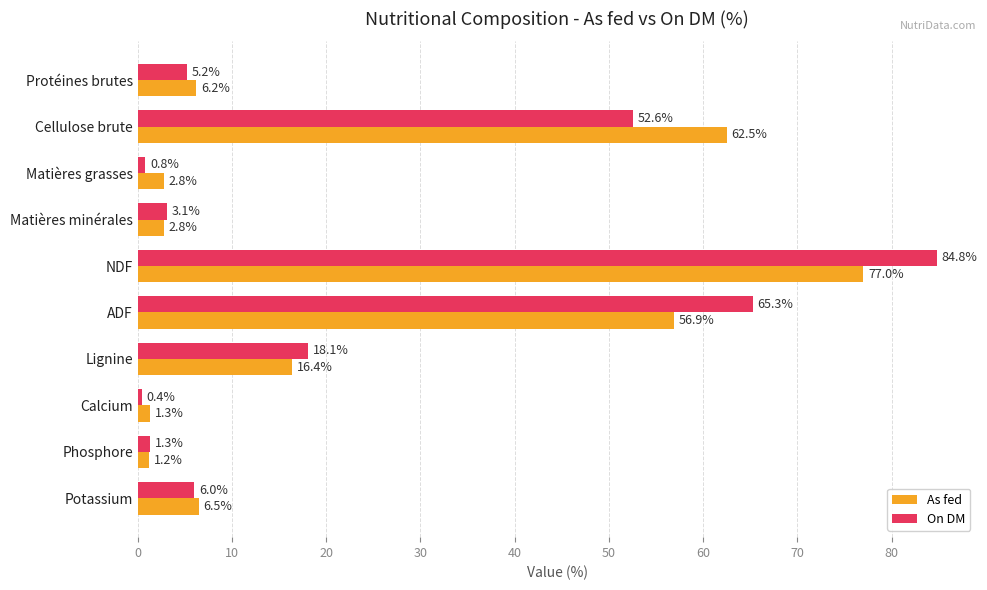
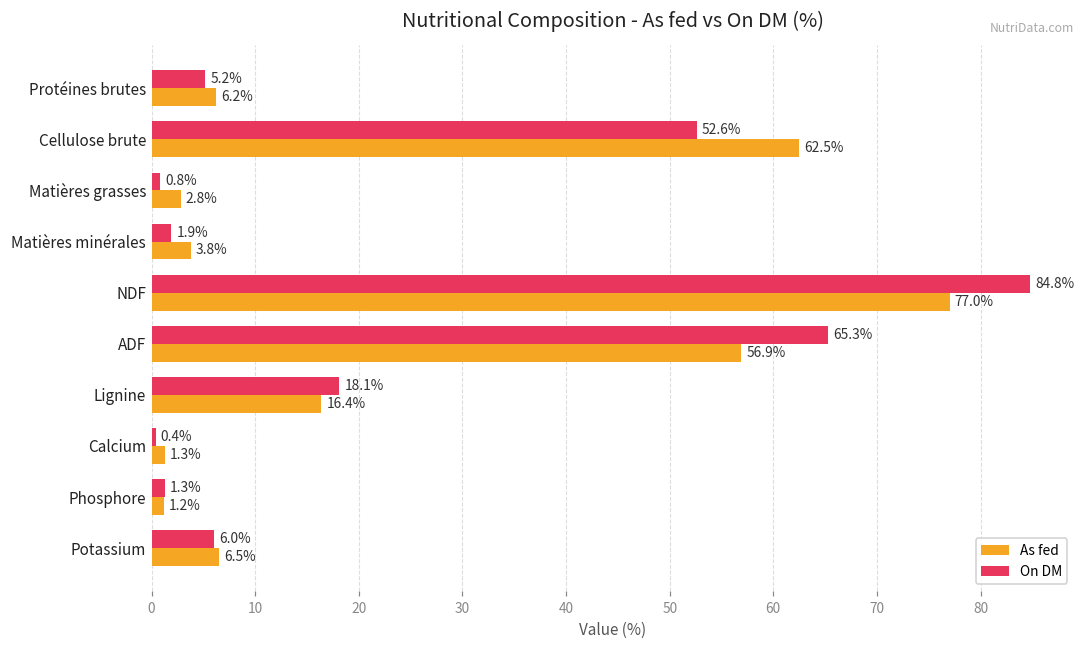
  {
    "As fed": {
      "Protéines brutes": "6.2%",
      "Cellulose brute": "62.5%",
      "Matières grasses": "2.8%",
-     "Matières minérales": "2.8%",
+     "Matières minérales": "3.8%",
      "NDF": "77.0%",
      "ADF": "56.9%",
      "Lignine": "16.4%",
      "Calcium": "1.3%",
      "Phosphore": "1.2%",
      "Potassium": "6.5%"
    },
    "On DM": {
      "Protéines brutes": "5.2%",
      "Cellulose brute": "52.6%",
      "Matières grasses": "0.8%",
-     "Matières minérales": "3.1%",
+     "Matières minérales": "1.9%",
      "NDF": "84.8%",
      "ADF": "65.3%",
      "Lignine": "18.1%",
      "Calcium": "0.4%",
      "Phosphore": "1.3%",
      "Potassium": "6.0%"
    }
  }
